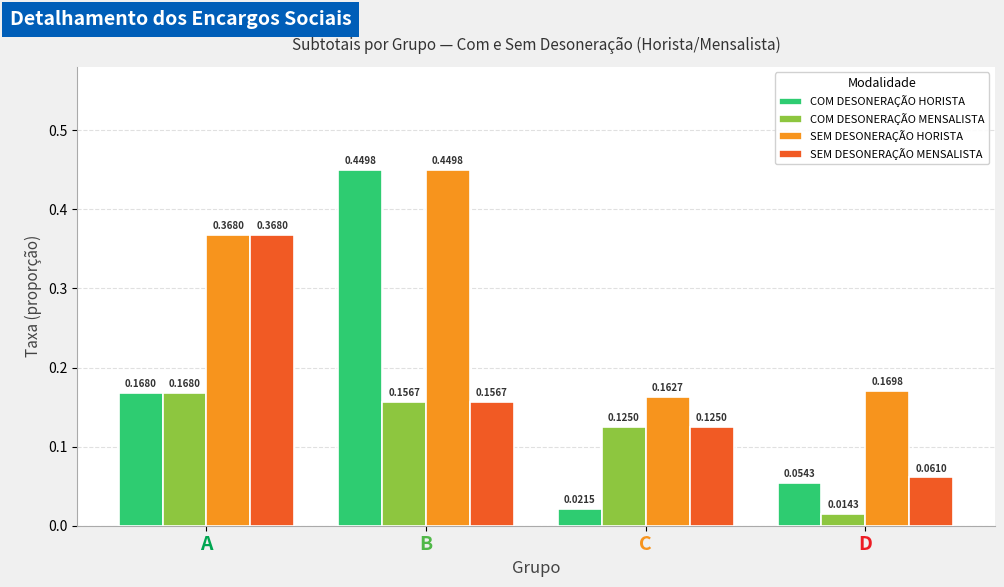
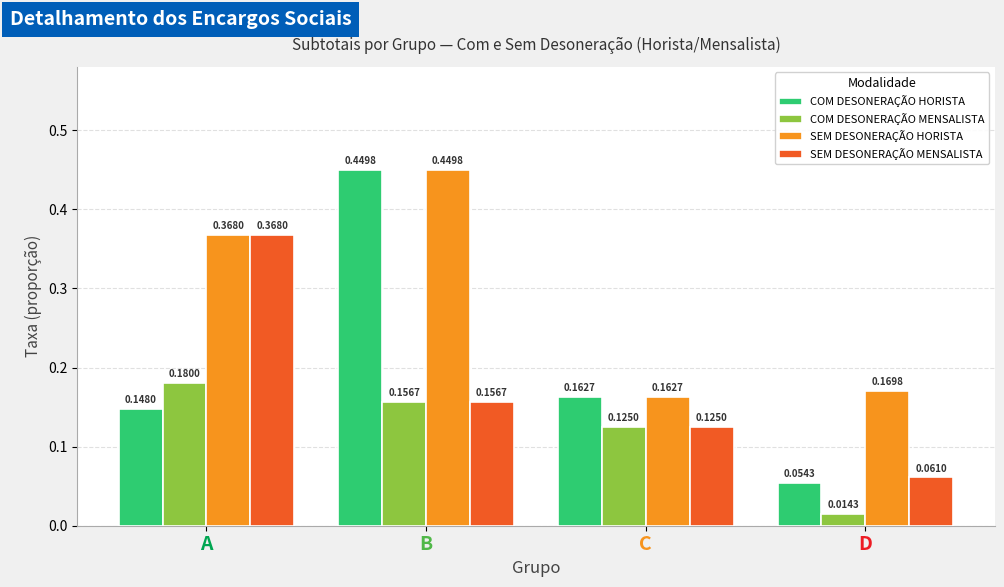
  {
    "COM DESONERAÇÃO HORISTA": {
-     "A": 0.1680,
+     "A": 0.1480,
      "B": 0.4498,
-     "C": 0.0215,
+     "C": 0.1627,
      "D": 0.0543
    },
    "COM DESONERAÇÃO MENSALISTA": {
-     "A": 0.1680,
+     "A": 0.1800,
      "B": 0.1567,
      "C": 0.1250,
      "D": 0.0143
    }
  }
